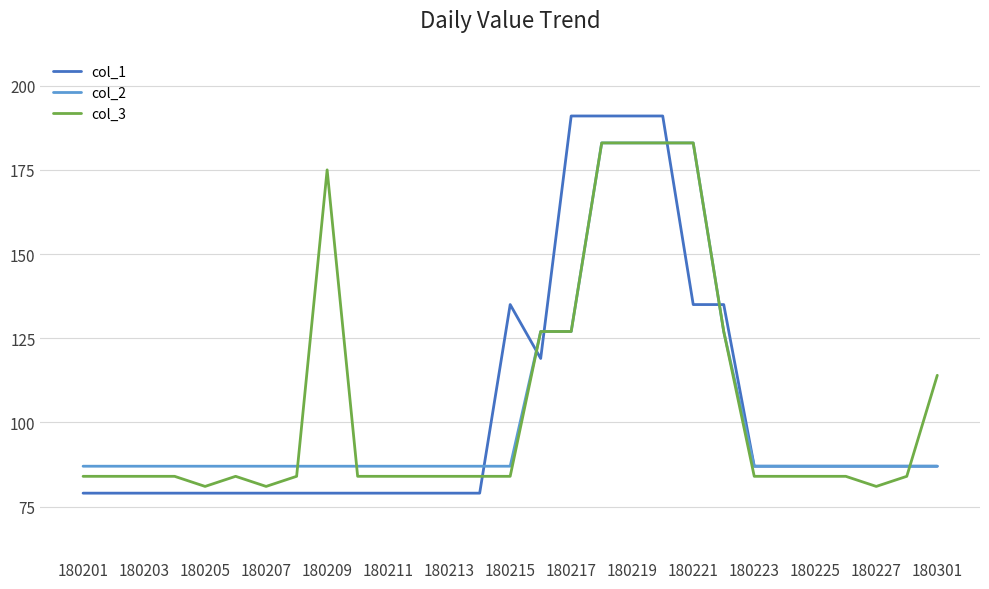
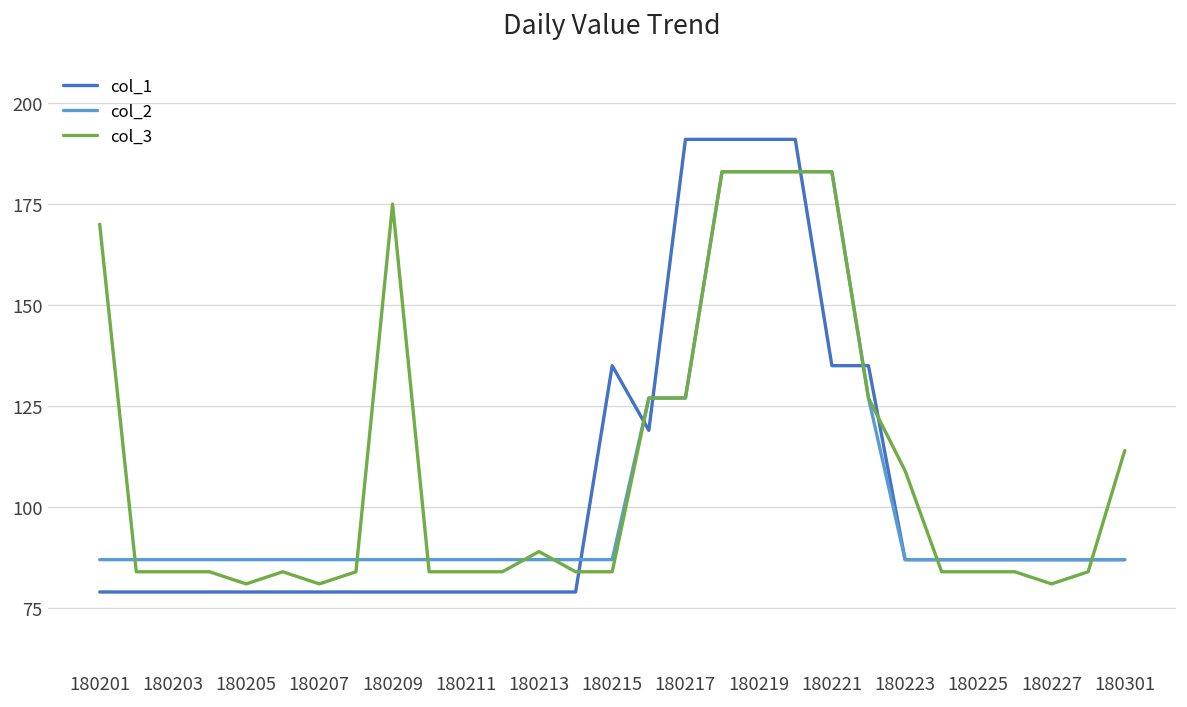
  {
    "col_3": {
-     "180201": 84,
+     "180201": 170,
      "180203": 84,
      "180205": 81,
      "180207": 81,
      "180209": 175,
      "180211": 84,
-     "180213": 84,
+     "180213": 89,
      "180215": 84,
-     "180223": 84,
+     "180223": 109,
      "180225": 84,
      "180227": 81,
      "180301": 114
    }
  }
